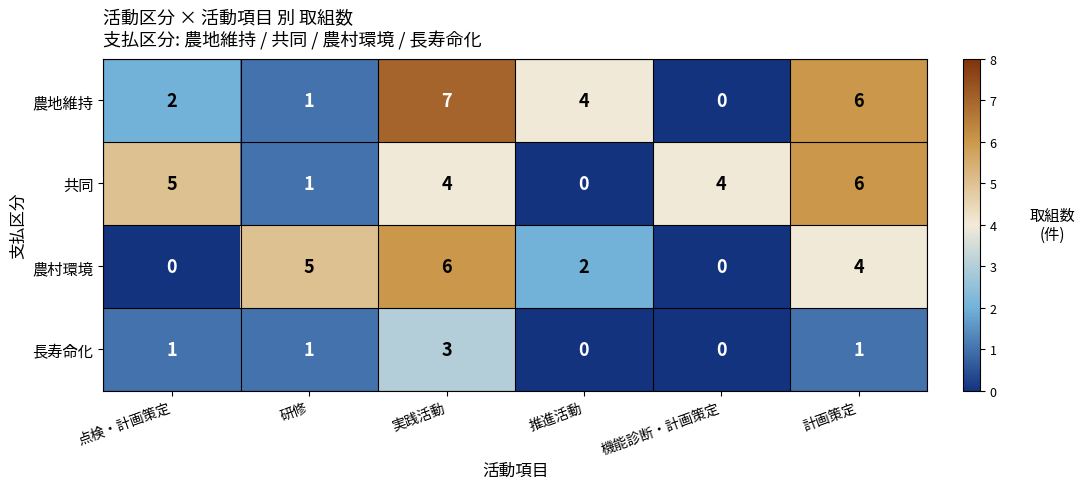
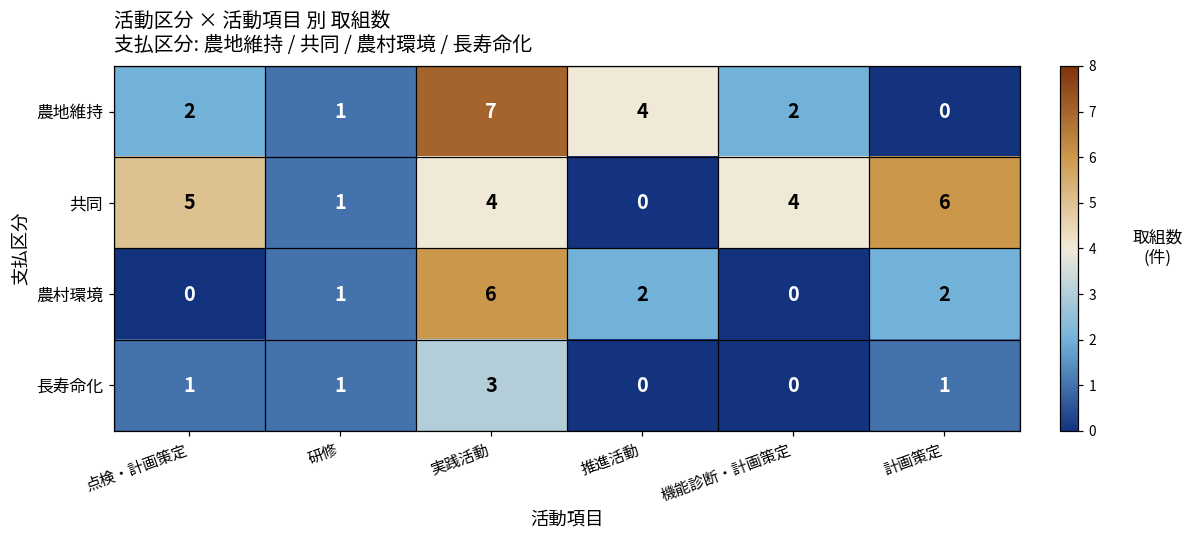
  {
    "農地維持": {
      "点検・計画策定": 2,
      "研修": 1,
      "実践活動": 7,
      "推進活動": 4,
-     "機能診断・計画策定": 0,
-     "計画策定": 6
+     "機能診断・計画策定": 2,
+     "計画策定": 0
    },
    "共同": {
      "点検・計画策定": 5,
      "研修": 1,
      "実践活動": 4,
      "推進活動": 0,
      "機能診断・計画策定": 4,
      "計画策定": 6
    },
    "農村環境": {
      "点検・計画策定": 0,
-     "研修": 5,
+     "研修": 1,
      "実践活動": 6,
      "推進活動": 2,
      "機能診断・計画策定": 0,
-     "計画策定": 4
+     "計画策定": 2
    },
    "長寿命化": {
      "点検・計画策定": 1,
      "研修": 1,
      "実践活動": 3,
      "推進活動": 0,
      "機能診断・計画策定": 0,
      "計画策定": 1
    }
  }
